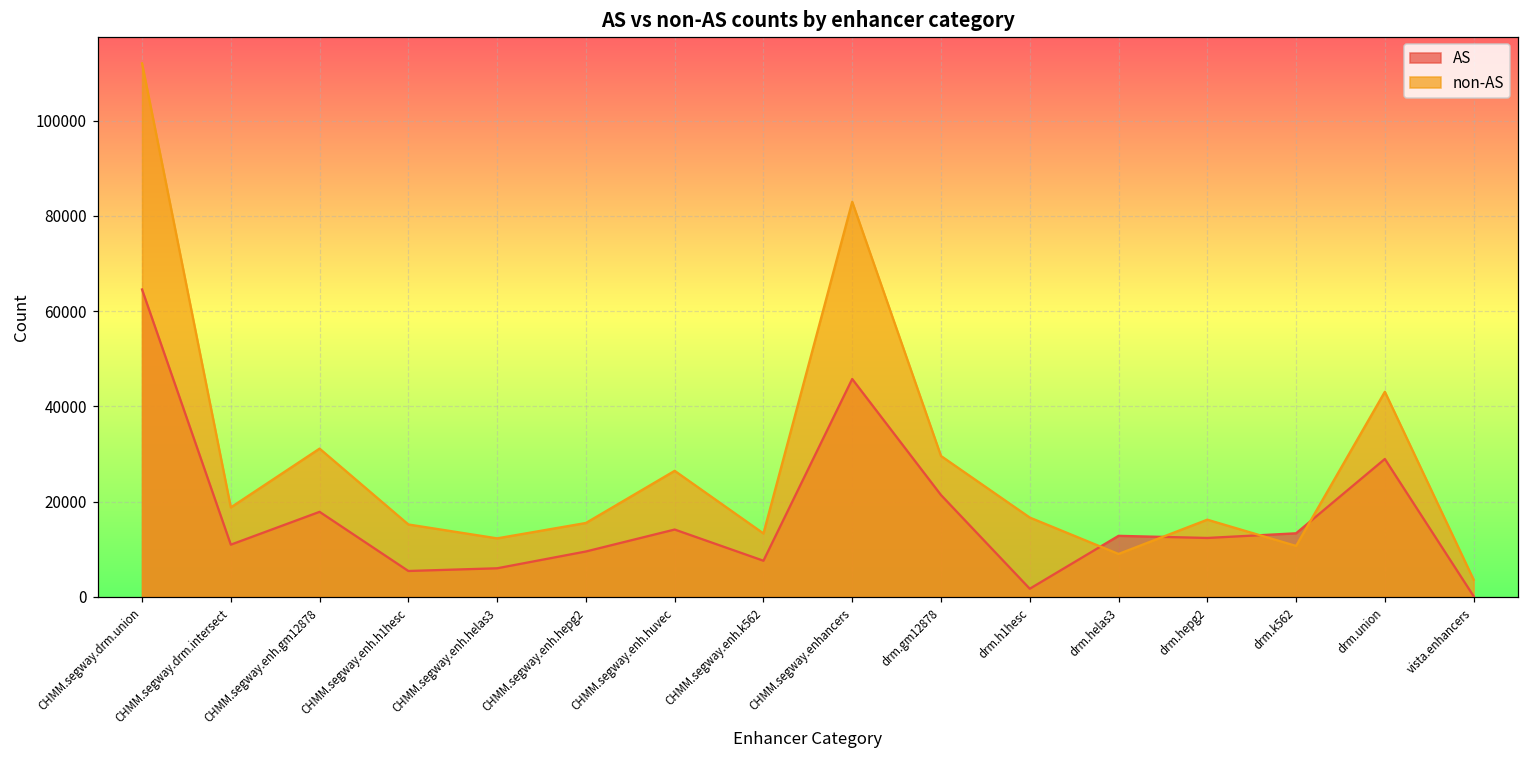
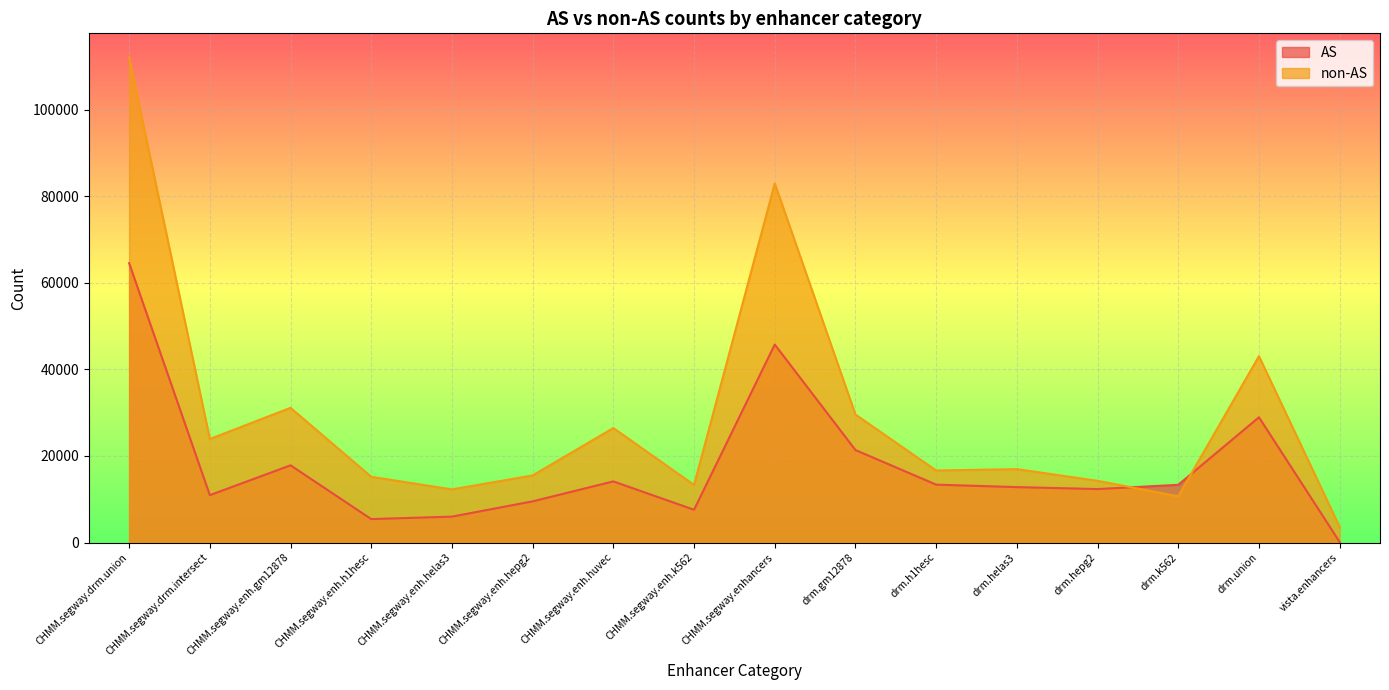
  {
    "AS": {
      "CHMM.segway.drm.union": 65000,
      "CHMM.segway.drm.intersect": 11000,
      "CHMM.segway.enh.gm12878": 18000,
      "CHMM.segway.enh.h1hesc": 5000,
      "CHMM.segway.enh.helas3": 6000,
      "CHMM.segway.enh.hepg2": 10000,
      "CHMM.segway.enh.huvec": 14000,
      "CHMM.segway.enh.k562": 8000,
      "CHMM.segway.enhancers": 46000,
      "drm.gm12878": 21000,
-     "drm.h1hesc": 2000,
+     "drm.h1hesc": 13000,
      "drm.helas3": 13000,
      "drm.hepg2": 12000,
      "drm.k562": 13000,
      "drm.union": 29000,
      "vista.enhancers": 0
    },
    "non-AS": {
      "CHMM.segway.drm.union": 112000,
-     "CHMM.segway.drm.intersect": 19000,
+     "CHMM.segway.drm.intersect": 24000,
      "CHMM.segway.enh.gm12878": 31000,
      "CHMM.segway.enh.h1hesc": 15000,
      "CHMM.segway.enh.helas3": 12000,
      "CHMM.segway.enh.hepg2": 16000,
      "CHMM.segway.enh.huvec": 26000,
      "CHMM.segway.enh.k562": 13000,
      "CHMM.segway.enhancers": 83000,
      "drm.gm12878": 30000,
      "drm.h1hesc": 17000,
-     "drm.helas3": 9000,
-     "drm.hepg2": 16000,
+     "drm.helas3": 17000,
+     "drm.hepg2": 14000,
      "drm.k562": 11000,
      "drm.union": 43000,
      "vista.enhancers": 4000
    }
  }
